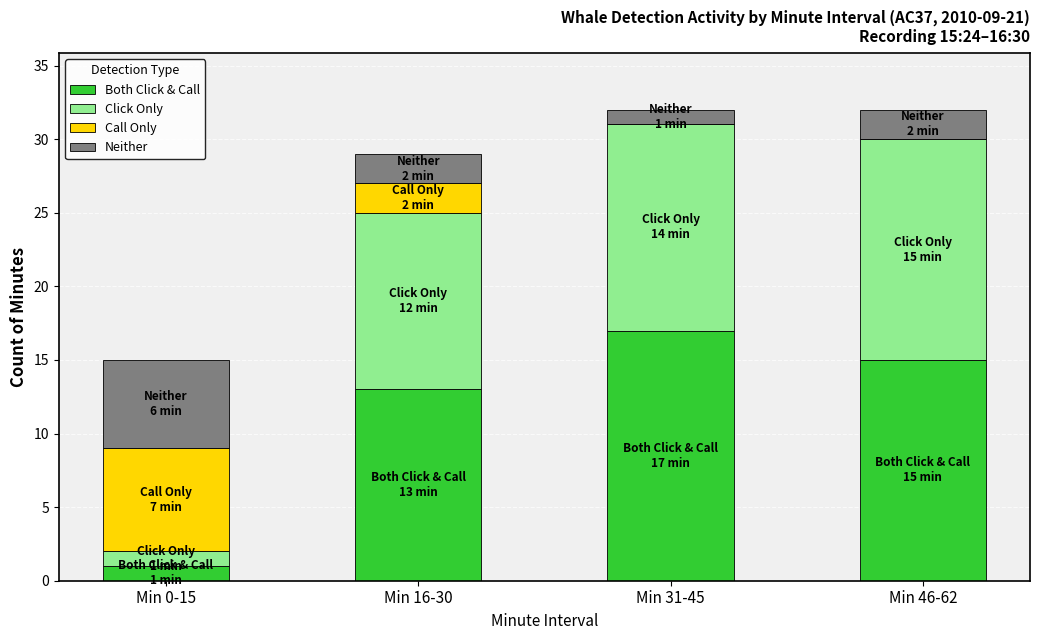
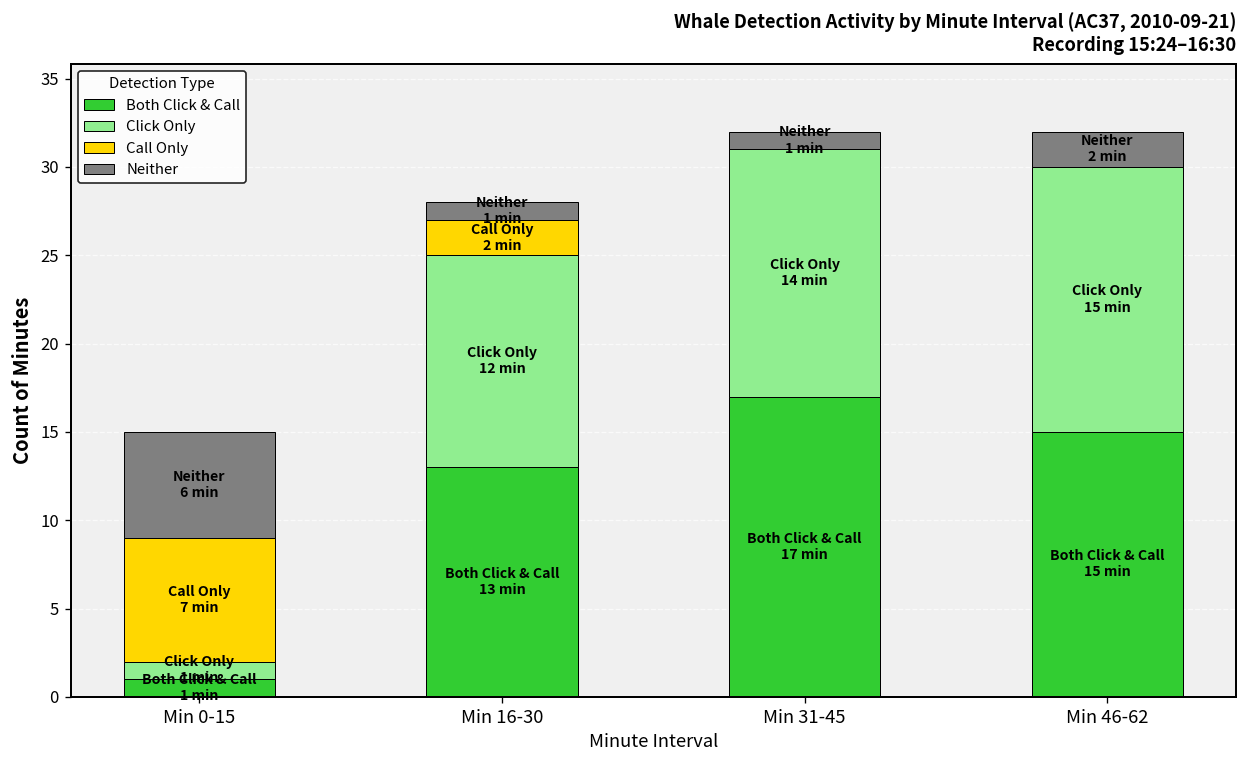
  {
    "Both Click & Call": {
      "Min 16-30": 13,
      "Min 31-45": 17,
      "Min 46-62": 15
    },
    "Click Only": {
      "Min 16-30": 12,
      "Min 31-45": 14,
      "Min 46-62": 15
    },
    "Call Only": {
      "Min 0-15": 7
    },
    "Neither": {
      "Min 0-15": 6,
-     "Min 16-30": 2,
+     "Min 16-30": 1,
      "Min 31-45": 1,
      "Min 46-62": 2
    }
  }
